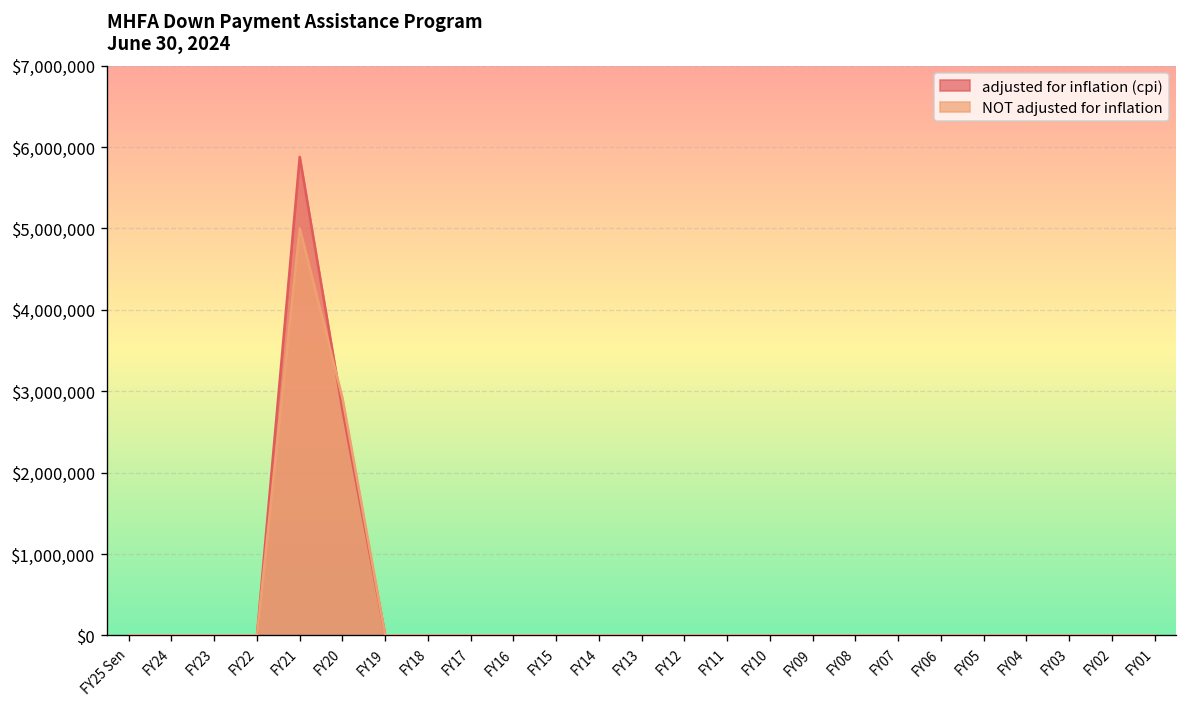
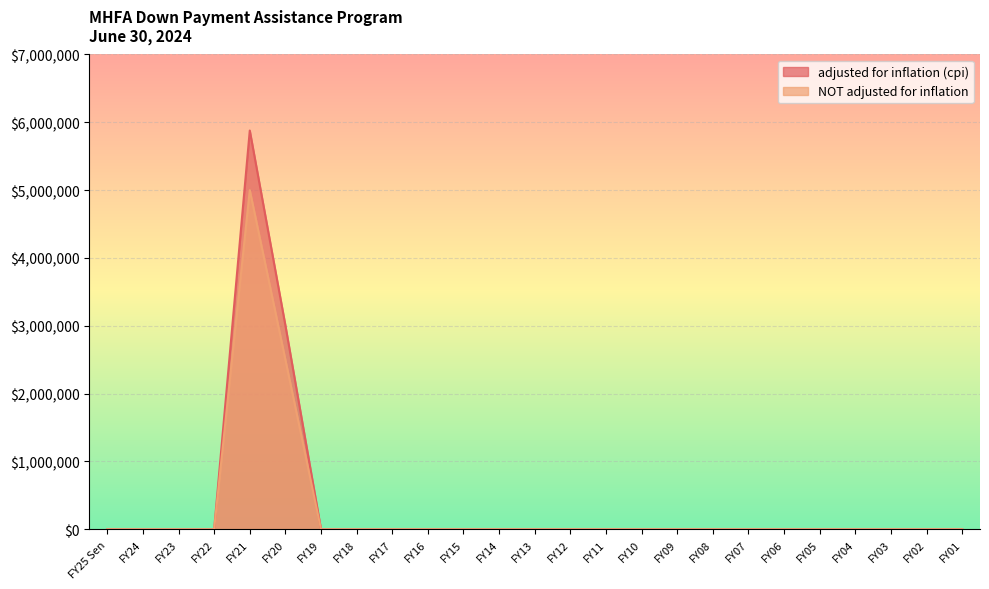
  {
    "adjusted for inflation (cpi)": {
      "FY21": "$5,900,000",
-     "FY20": "$2,800,000"
+     "FY20": "$3,000,000"
    },
    "NOT adjusted for inflation": {
      "FY21": "$5,000,000",
-     "FY20": "$2,900,000"
+     "FY20": "$2,500,000"
    }
  }
